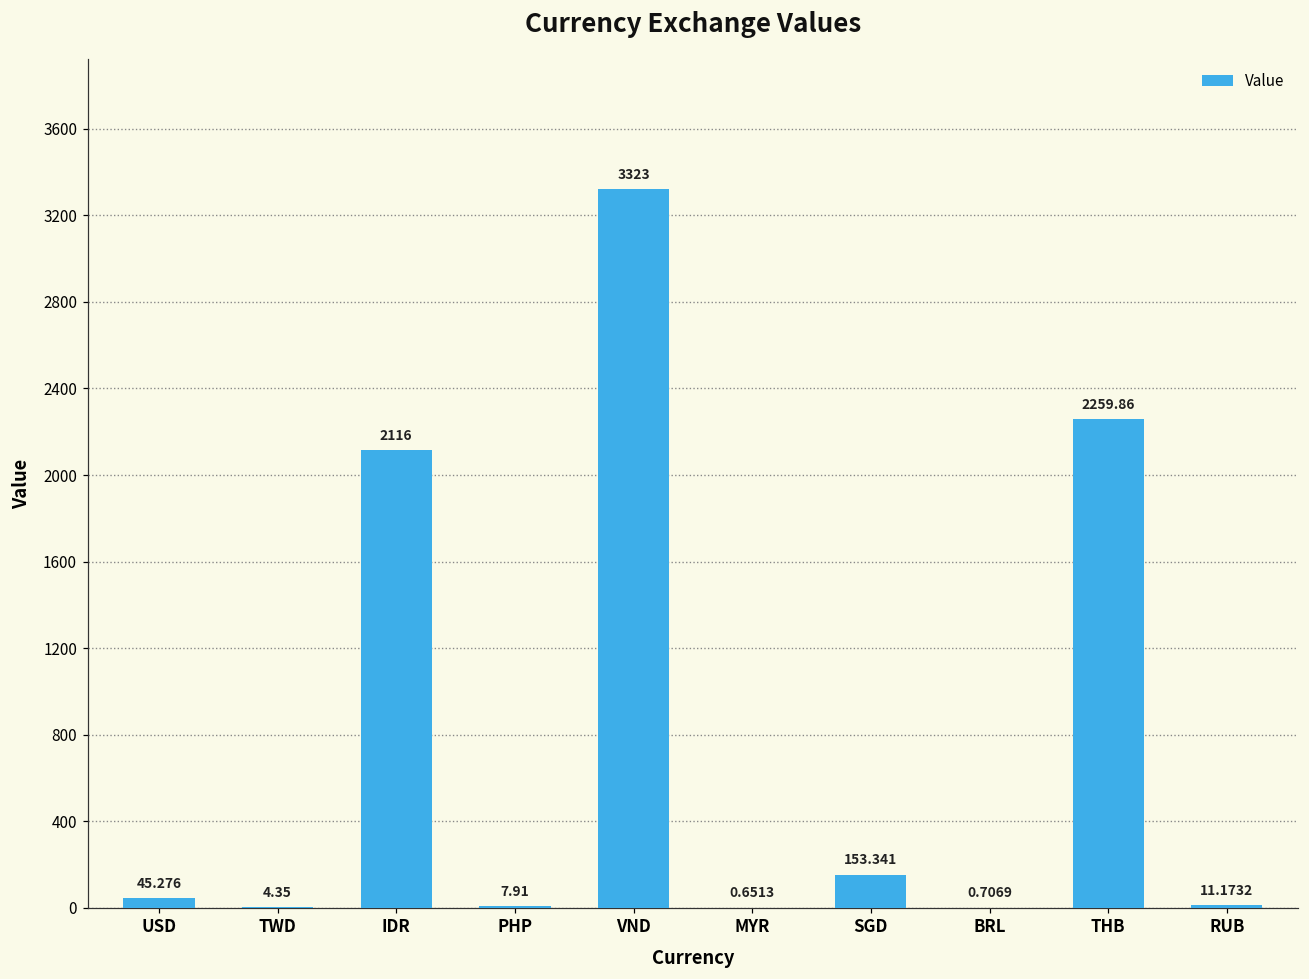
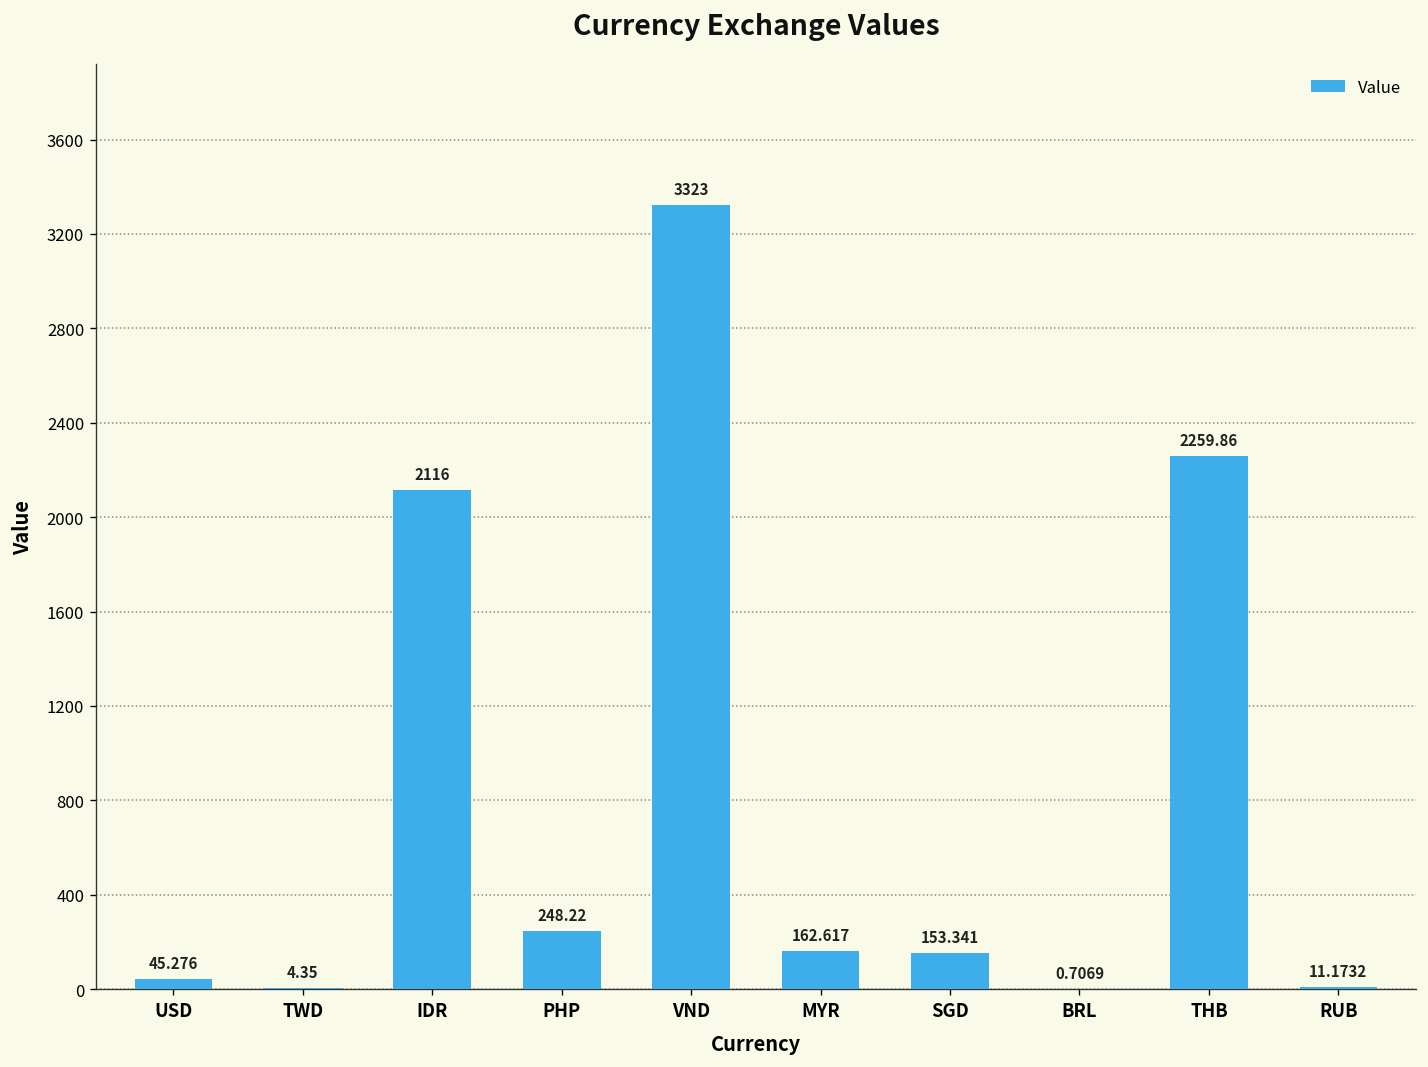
  {
    "USD": 45.276,
    "TWD": 4.35,
    "IDR": 2116,
-   "PHP": 7.91,
+   "PHP": 248.22,
    "VND": 3323,
-   "MYR": 0.6513,
+   "MYR": 162.617,
    "SGD": 153.341,
    "BRL": 0.7069,
    "THB": 2259.86,
    "RUB": 11.1732
  }
